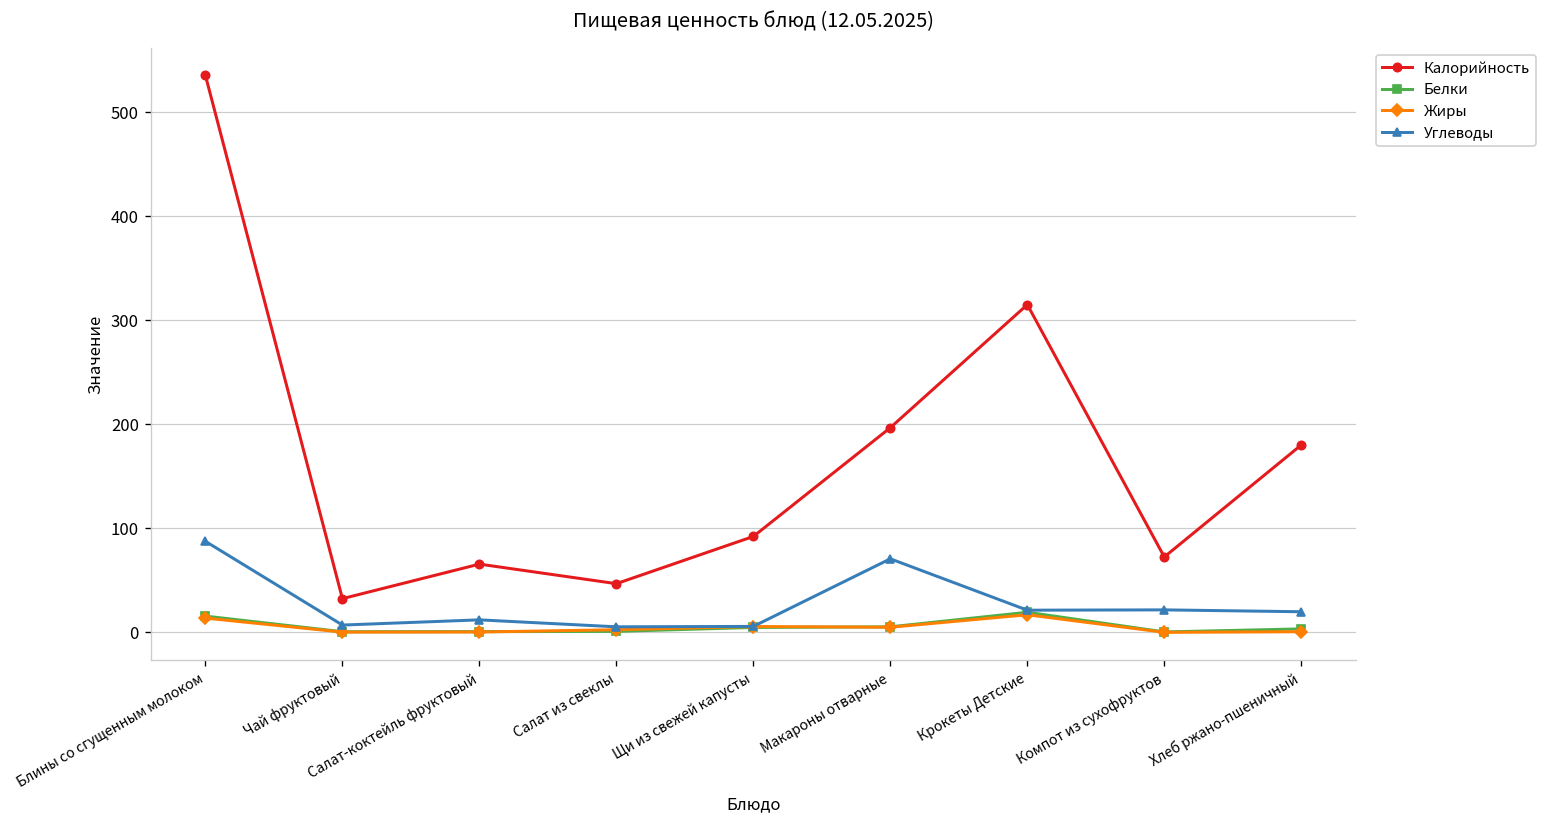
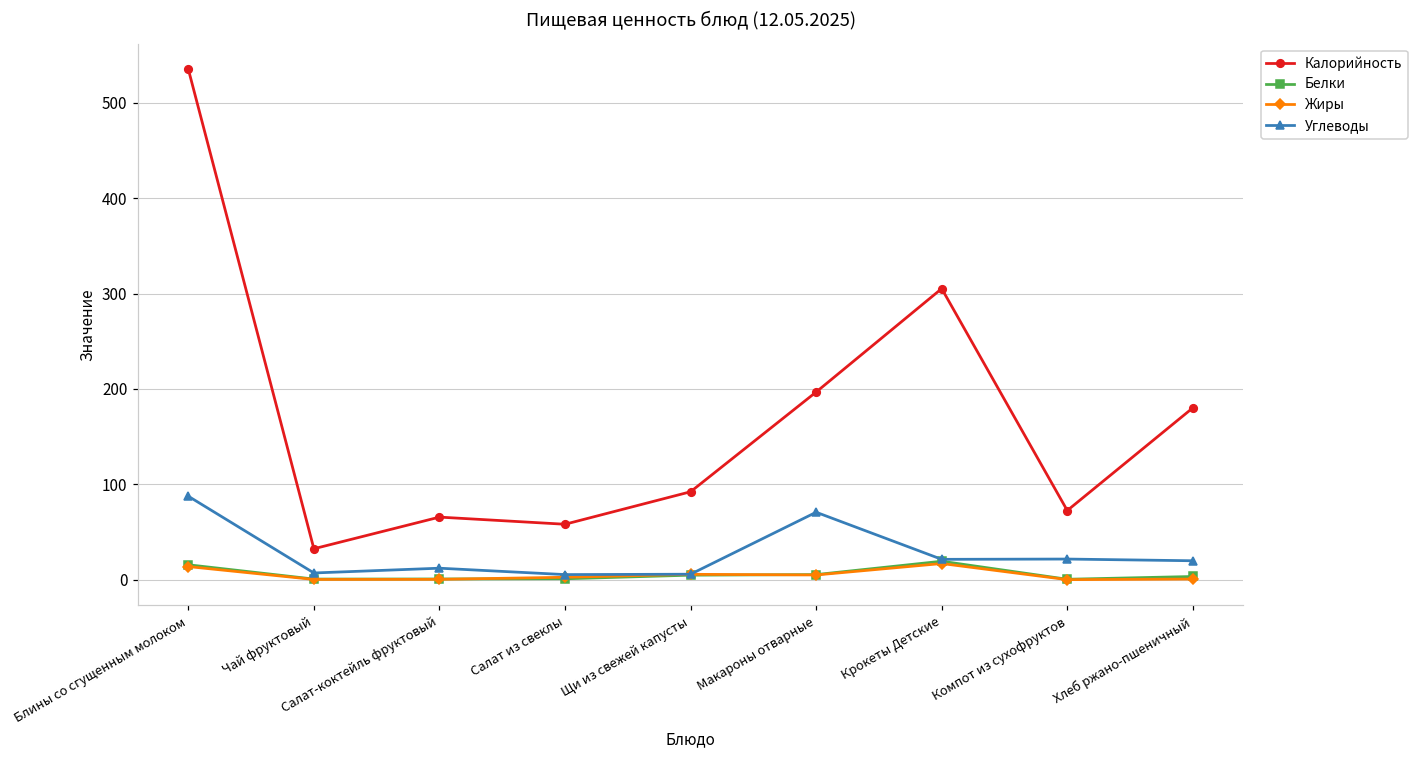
  {
    "Калорийность": {
      "Блины со сгущенным молоком": 540,
      "Чай фруктовый": 30,
      "Салат-коктейль фруктовый": 70,
-     "Салат из свеклы": 50,
+     "Салат из свеклы": 60,
      "Щи из свежей капусты": 90,
      "Макароны отварные": 200,
-     "Крокеты Детские": 320,
+     "Крокеты Детские": 310,
      "Компот из сухофруктов": 70,
      "Хлеб ржано-пшеничный": 180
    },
    "Углеводы": {
      "Блины со сгущенным молоком": 90,
      "Чай фруктовый": 10,
      "Салат-коктейль фруктовый": 10,
      "Макароны отварные": 70,
      "Компот из сухофруктов": 20,
      "Хлеб ржано-пшеничный": 20
    }
  }
